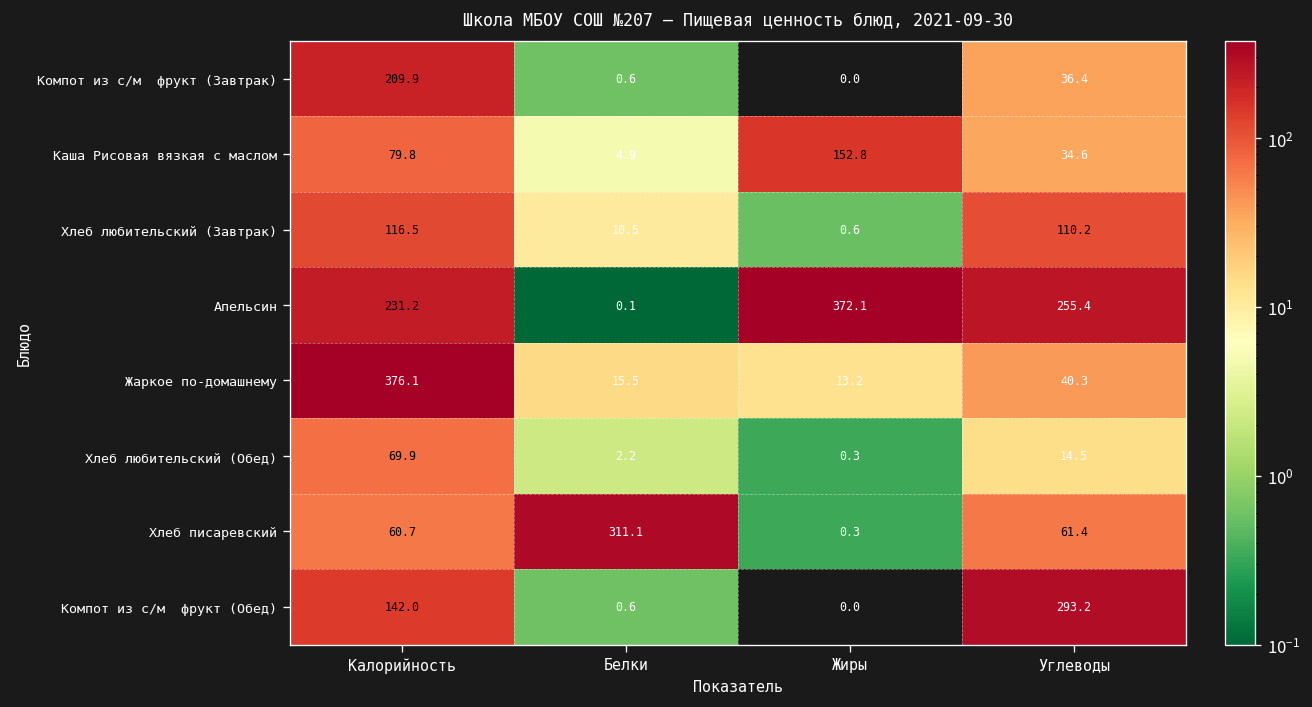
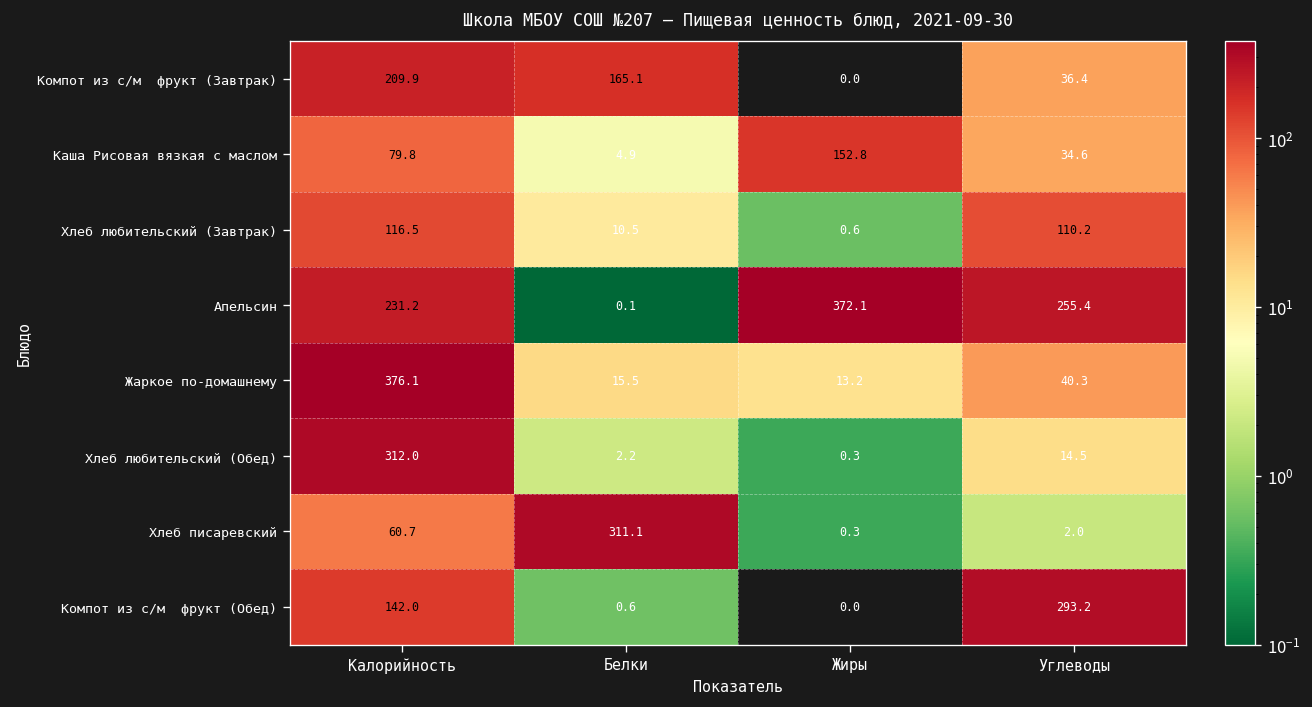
  {
    "Компот из с/м фрукт (Завтрак)": {
      "Калорийность": 209.9,
-     "Белки": 0.6,
+     "Белки": 165.1,
      "Жиры": 0.0,
      "Углеводы": 36.4
    },
    "Каша Рисовая вязкая с маслом": {
      "Калорийность": 79.8,
      "Белки": 4.9,
      "Жиры": 152.8,
      "Углеводы": 34.6
    },
    "Хлеб любительский (Завтрак)": {
      "Калорийность": 116.5,
      "Белки": 10.5,
      "Жиры": 0.6,
      "Углеводы": 110.2
    },
    "Апельсин": {
      "Калорийность": 231.2,
      "Белки": 0.1,
      "Жиры": 372.1,
      "Углеводы": 255.4
    },
    "Жаркое по-домашнему": {
      "Калорийность": 376.1,
      "Белки": 15.5,
      "Жиры": 13.2,
      "Углеводы": 40.3
    },
    "Хлеб любительский (Обед)": {
-     "Калорийность": 69.9,
+     "Калорийность": 312.0,
      "Белки": 2.2,
      "Жиры": 0.3,
      "Углеводы": 14.5
    },
    "Хлеб писаревский": {
      "Калорийность": 60.7,
      "Белки": 311.1,
      "Жиры": 0.3,
-     "Углеводы": 61.4
+     "Углеводы": 2.0
    },
    "Компот из с/м фрукт (Обед)": {
      "Калорийность": 142.0,
      "Белки": 0.6,
      "Жиры": 0.0,
      "Углеводы": 293.2
    }
  }
